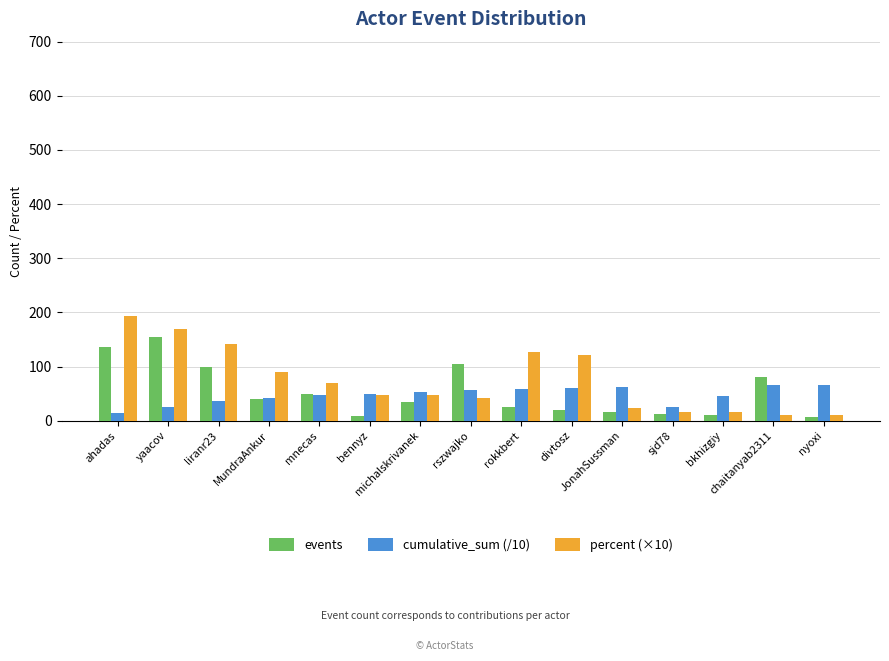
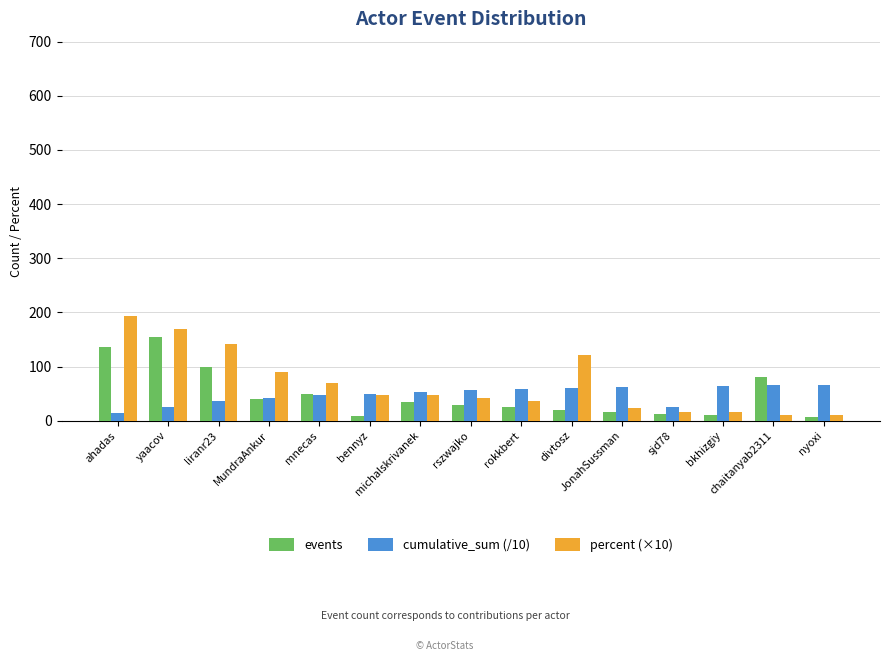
  {
    "events": {
      "ahadas": 140,
      "yaacov": 150,
      "liranr23": 100,
      "MundraAnkur": 40,
      "mnecas": 50,
      "bennyz": 10,
      "michalskrivanek": 30,
-     "rszwajko": 110,
+     "rszwajko": 30,
      "rokkbert": 30,
      "divtosz": 20,
      "JonahSussman": 20,
      "sjd78": 10,
      "bkhizgiy": 10,
      "chaitanyab2311": 80,
      "nyoxi": 10
    },
    "cumulative_sum (/10)": {
      "ahadas": 10,
      "yaacov": 30,
      "liranr23": 40,
      "MundraAnkur": 40,
      "mnecas": 50,
      "bennyz": 50,
      "michalskrivanek": 50,
      "rszwajko": 60,
      "rokkbert": 60,
      "divtosz": 60,
      "JonahSussman": 60,
      "sjd78": 30,
-     "bkhizgiy": 50,
+     "bkhizgiy": 70,
      "chaitanyab2311": 70,
      "nyoxi": 70
    },
    "percent (×10)": {
      "ahadas": 190,
      "yaacov": 170,
      "liranr23": 140,
      "MundraAnkur": 90,
      "mnecas": 70,
      "bennyz": 50,
      "michalskrivanek": 50,
      "rszwajko": 40,
-     "rokkbert": 130,
+     "rokkbert": 40,
      "divtosz": 120,
      "JonahSussman": 20,
      "sjd78": 20,
      "bkhizgiy": 20,
      "chaitanyab2311": 10,
      "nyoxi": 10
    }
  }
